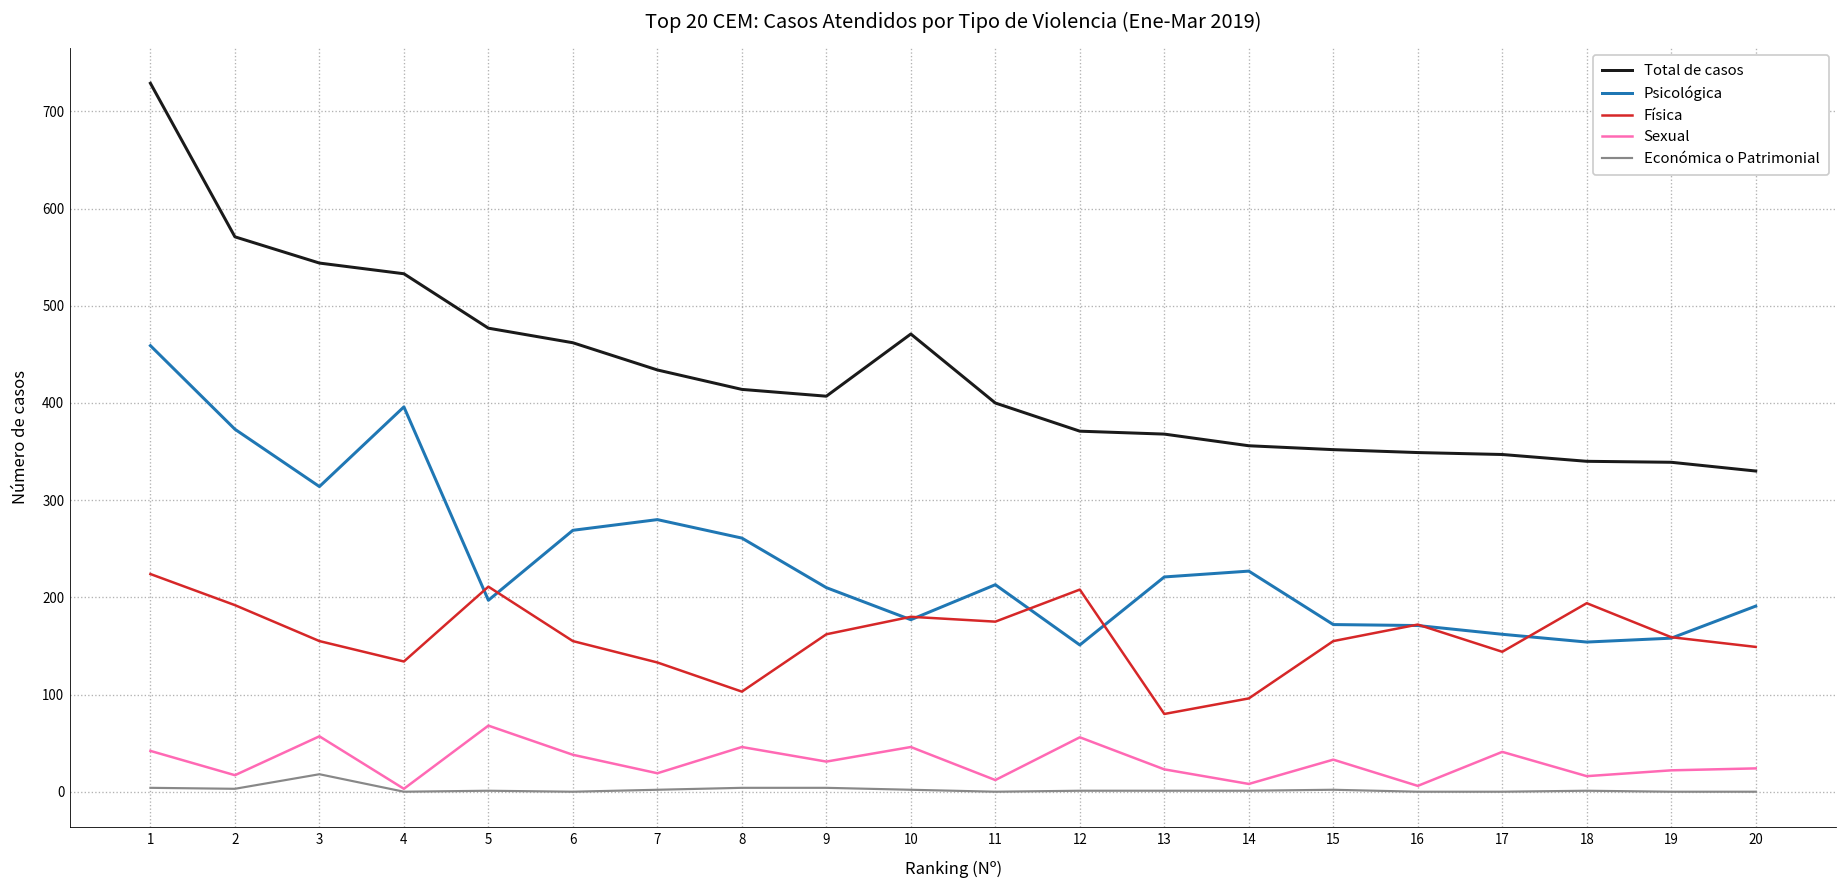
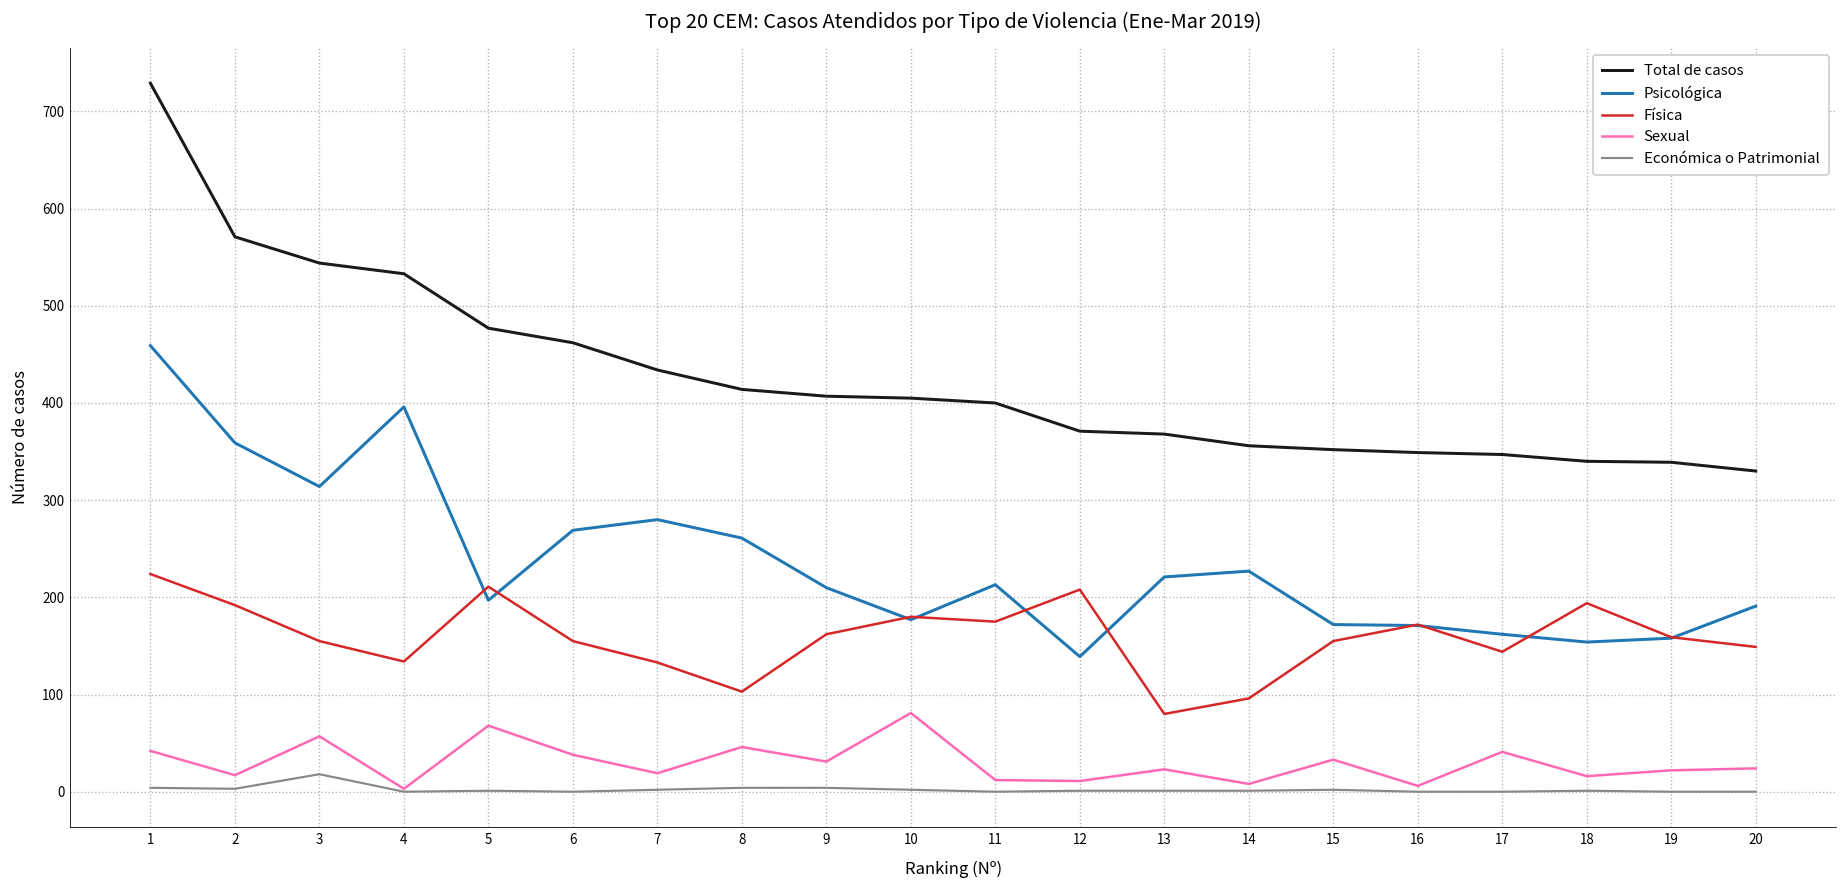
  {
    "Total de casos": {
      "1": 730,
      "2": 570,
      "3": 540,
      "4": 530,
      "5": 480,
      "6": 460,
      "7": 430,
      "8": 410,
      "9": 410,
-     "10": 470,
+     "10": 410,
      "11": 400,
      "12": 370,
      "13": 370,
      "14": 360,
      "15": 350,
      "16": 350,
      "17": 350,
      "18": 340,
      "19": 340,
      "20": 330
    },
    "Psicológica": {
      "1": 460,
-     "2": 370,
+     "2": 360,
      "3": 310,
      "4": 400,
      "5": 200,
      "6": 270,
      "7": 280,
      "8": 260,
      "9": 210,
      "11": 210,
-     "12": 150,
+     "12": 140,
      "13": 220,
      "14": 230,
      "15": 170,
      "17": 160,
      "18": 150,
      "20": 190
    },
    "Física": {
      "1": 220,
      "2": 190,
      "3": 160,
      "4": 130,
      "5": 210,
      "6": 160,
      "7": 130,
      "8": 100,
      "9": 160,
      "11": 180,
      "12": 210,
      "13": 80,
      "14": 100,
      "15": 160,
      "17": 140,
      "18": 190,
      "20": 150
    },
    "Sexual": {
      "1": 40,
      "2": 20,
      "3": 60,
      "5": 70,
      "6": 40,
      "7": 20,
      "8": 50,
      "9": 30,
-     "10": 50,
+     "10": 80,
      "11": 10,
-     "12": 60,
+     "12": 10,
      "13": 20,
      "14": 10,
      "15": 30,
      "16": 10,
      "17": 40,
      "18": 20,
      "19": 20,
      "20": 20
    },
    "Económica o Patrimonial": {
      "1": 0,
      "2": 0,
      "3": 20,
      "5": 0,
      "6": 0,
      "7": 0,
      "8": 0,
      "9": 0,
      "10": 0,
      "11": 0,
      "12": 0,
      "13": 0,
      "14": 0,
      "15": 0,
      "16": 0,
      "17": 0,
      "18": 0,
      "19": 0,
      "20": 0
    }
  }
